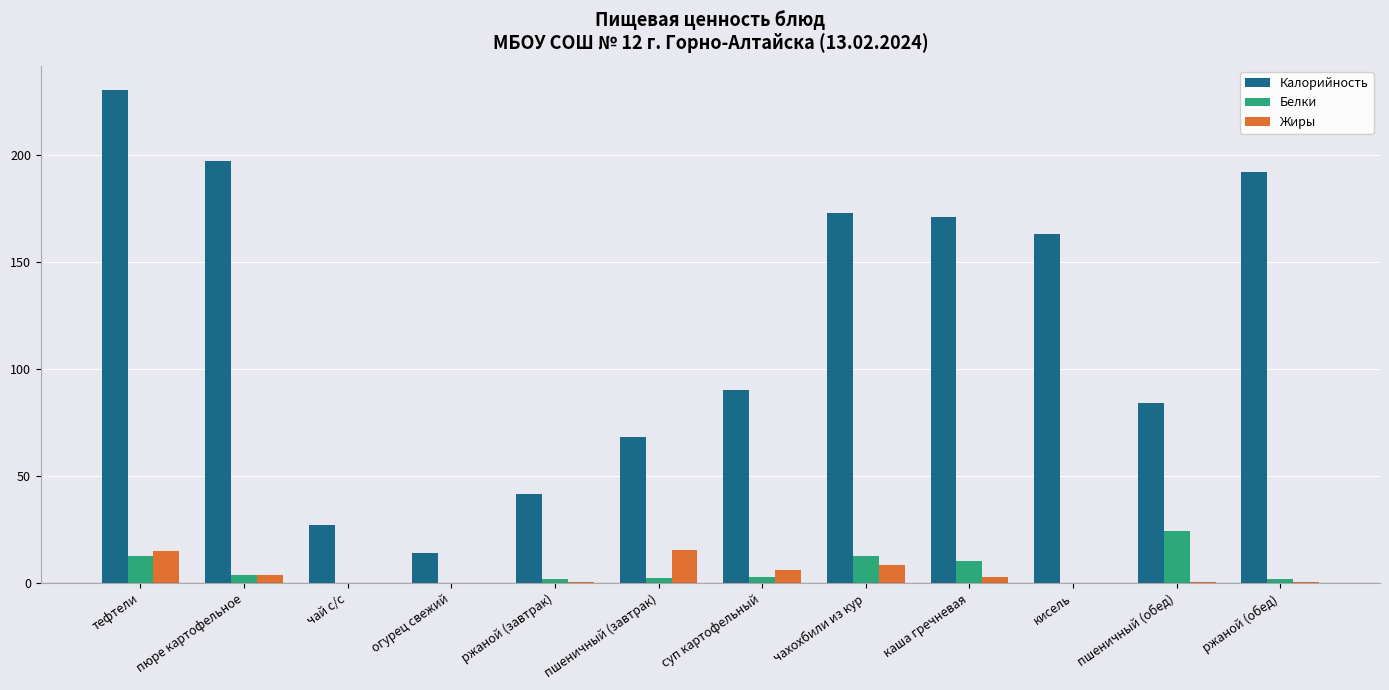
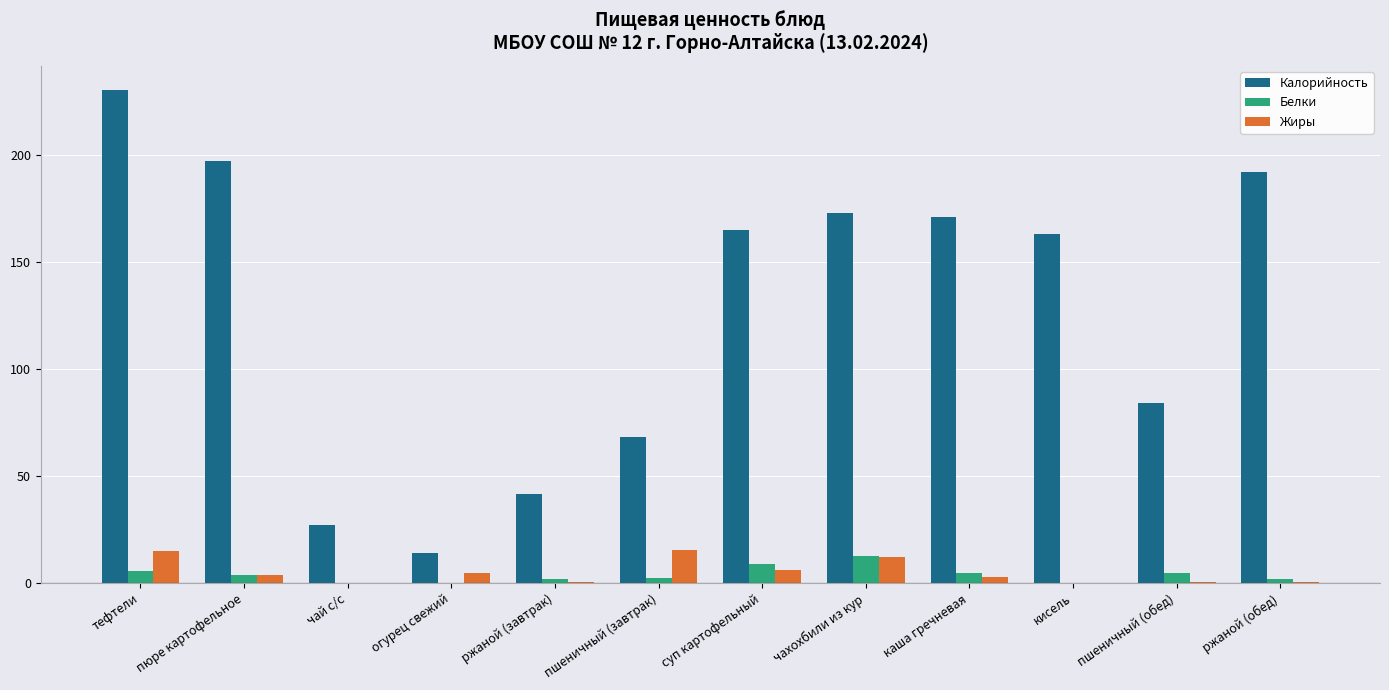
  {
    "Калорийность": {
      "тефтели": 230,
      "пюре картофельное": 197,
      "чай с/с": 27,
      "огурец свежий": 14,
      "ржаной (завтрак)": 42,
      "пшеничный (завтрак)": 68,
-     "суп картофельный": 90,
+     "суп картофельный": 165,
      "чахохбили из кур": 173,
      "каша гречневая": 171,
      "кисель": 163,
      "пшеничный (обед)": 84,
      "ржаной (обед)": 192
    },
    "Белки": {
-     "тефтели": 12,
+     "тефтели": 6,
      "пюре картофельное": 4,
      "ржаной (завтрак)": 2,
      "пшеничный (завтрак)": 2,
-     "суп картофельный": 3,
+     "суп картофельный": 9,
      "чахохбили из кур": 13,
-     "каша гречневая": 10,
+     "каша гречневая": 5,
      "кисель": 0,
-     "пшеничный (обед)": 24,
+     "пшеничный (обед)": 5,
      "ржаной (обед)": 2
    },
    "Жиры": {
      "тефтели": 15,
      "пюре картофельное": 4,
      "чай с/с": 0,
-     "огурец свежий": 0,
+     "огурец свежий": 5,
      "пшеничный (завтрак)": 15,
      "суп картофельный": 6,
-     "чахохбили из кур": 9,
+     "чахохбили из кур": 12,
      "каша гречневая": 3,
      "кисель": 0
    }
  }
